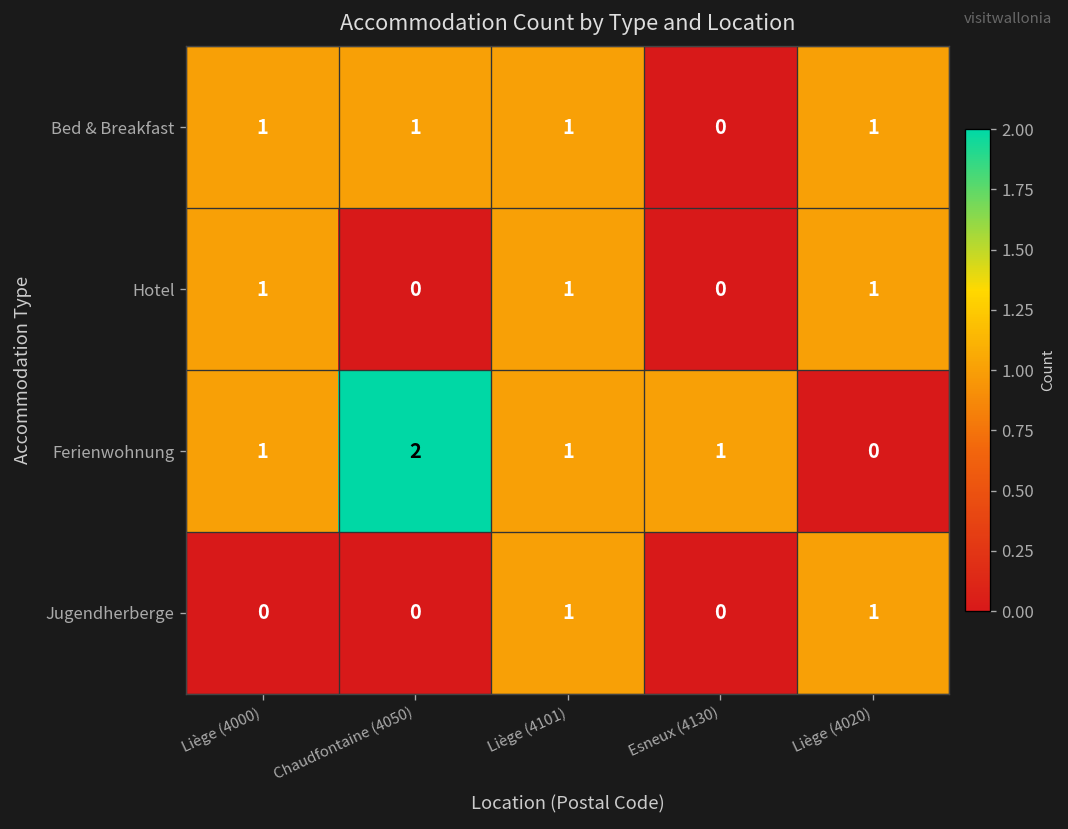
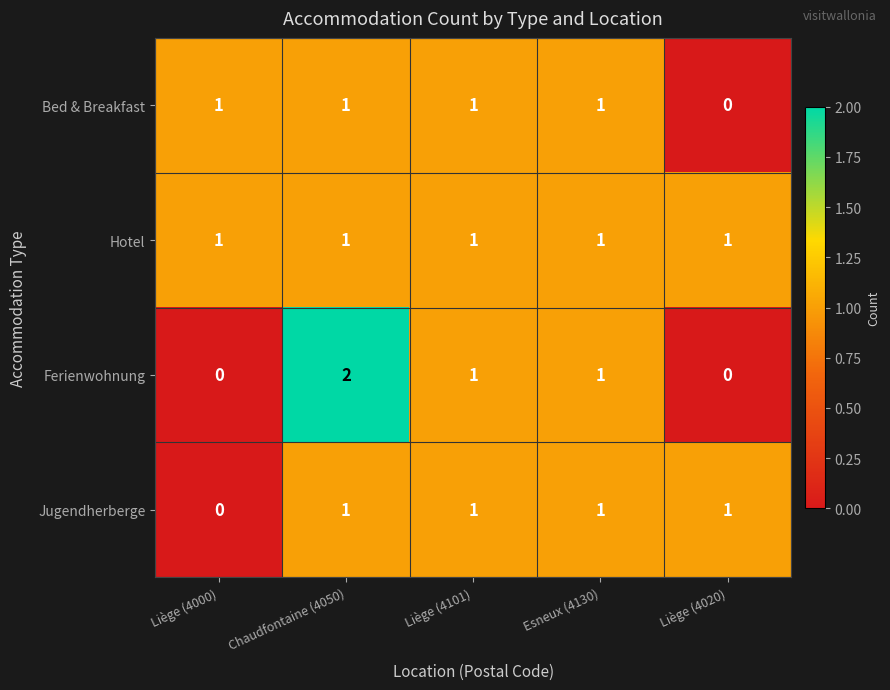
  {
    "Bed & Breakfast": {
      "Liège (4000)": 1,
      "Chaudfontaine (4050)": 1,
      "Liège (4101)": 1,
-     "Esneux (4130)": 0,
-     "Liège (4020)": 1
+     "Esneux (4130)": 1,
+     "Liège (4020)": 0
    },
    "Hotel": {
      "Liège (4000)": 1,
-     "Chaudfontaine (4050)": 0,
+     "Chaudfontaine (4050)": 1,
      "Liège (4101)": 1,
-     "Esneux (4130)": 0,
+     "Esneux (4130)": 1,
      "Liège (4020)": 1
    },
    "Ferienwohnung": {
-     "Liège (4000)": 1,
+     "Liège (4000)": 0,
      "Chaudfontaine (4050)": 2,
      "Liège (4101)": 1,
      "Esneux (4130)": 1,
      "Liège (4020)": 0
    },
    "Jugendherberge": {
      "Liège (4000)": 0,
-     "Chaudfontaine (4050)": 0,
+     "Chaudfontaine (4050)": 1,
      "Liège (4101)": 1,
-     "Esneux (4130)": 0,
+     "Esneux (4130)": 1,
      "Liège (4020)": 1
    }
  }
